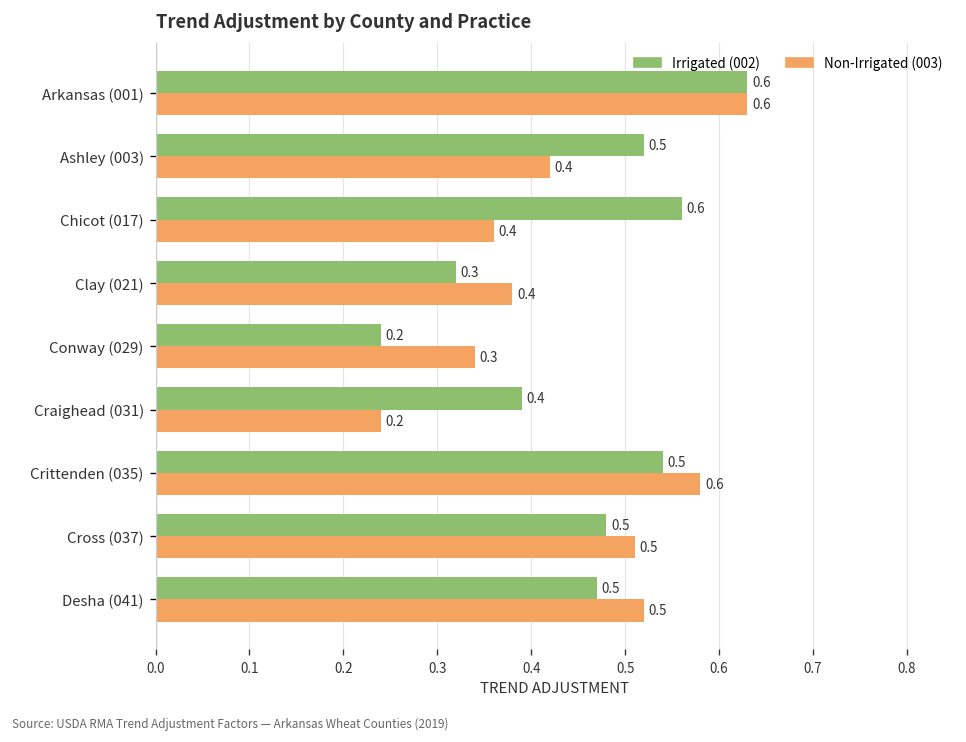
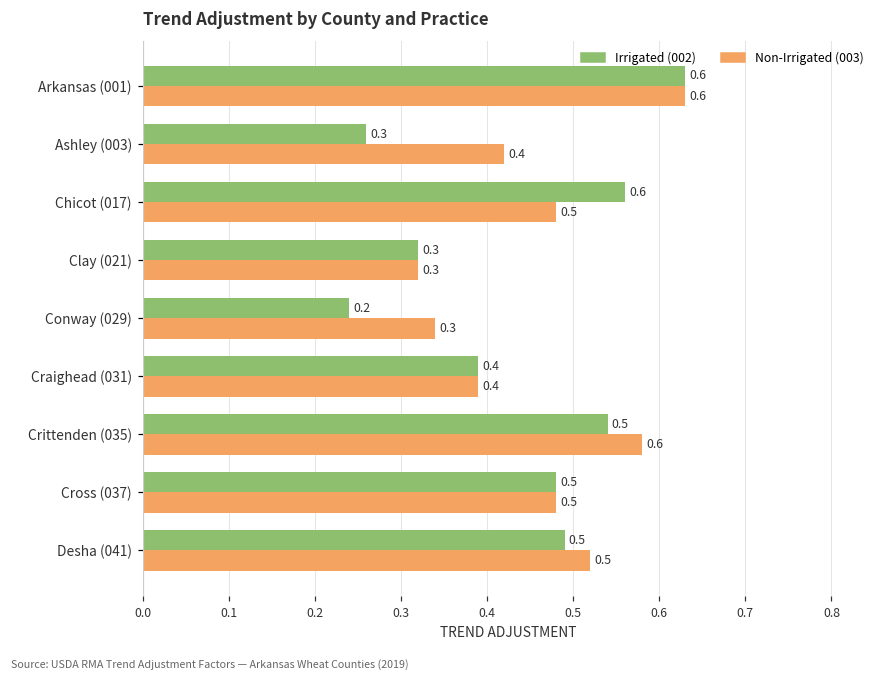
  {
    "Irrigated (002)": {
      "Arkansas (001)": 0.6,
-     "Ashley (003)": 0.5,
+     "Ashley (003)": 0.3,
      "Chicot (017)": 0.6,
      "Clay (021)": 0.3,
      "Conway (029)": 0.2,
      "Craighead (031)": 0.4,
      "Crittenden (035)": 0.5,
      "Cross (037)": 0.5,
-     "Desha (041)": 0.47
+     "Desha (041)": 0.49
    },
    "Non-Irrigated (003)": {
      "Arkansas (001)": 0.6,
      "Ashley (003)": 0.4,
-     "Chicot (017)": 0.4,
-     "Clay (021)": 0.4,
+     "Chicot (017)": 0.5,
+     "Clay (021)": 0.3,
      "Conway (029)": 0.3,
-     "Craighead (031)": 0.2,
+     "Craighead (031)": 0.4,
      "Crittenden (035)": 0.6,
-     "Cross (037)": 0.51,
+     "Cross (037)": 0.48,
      "Desha (041)": 0.5
    }
  }
